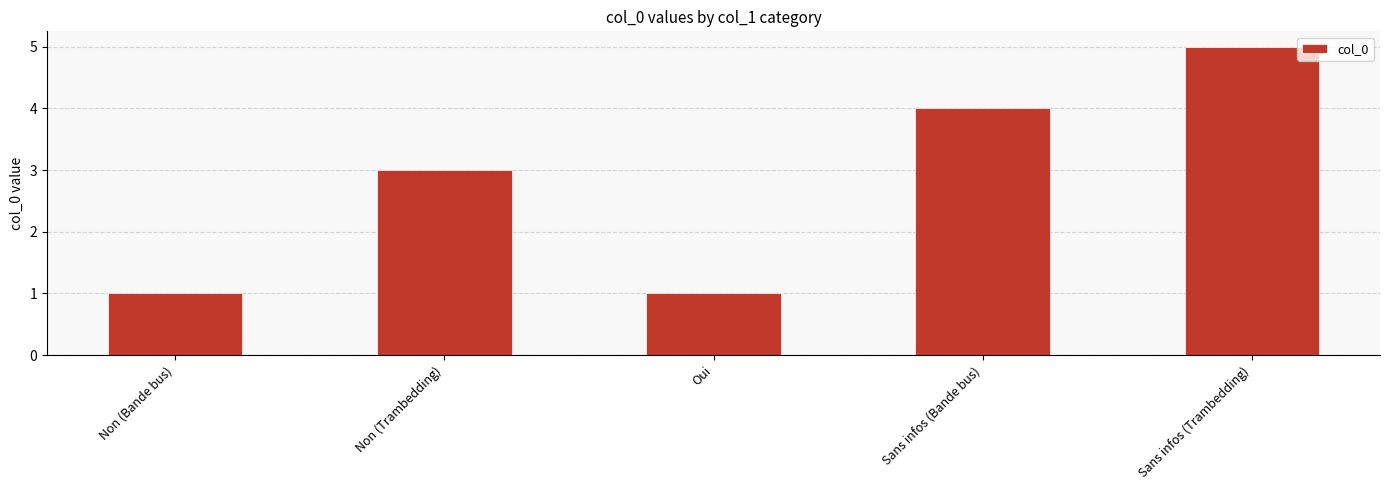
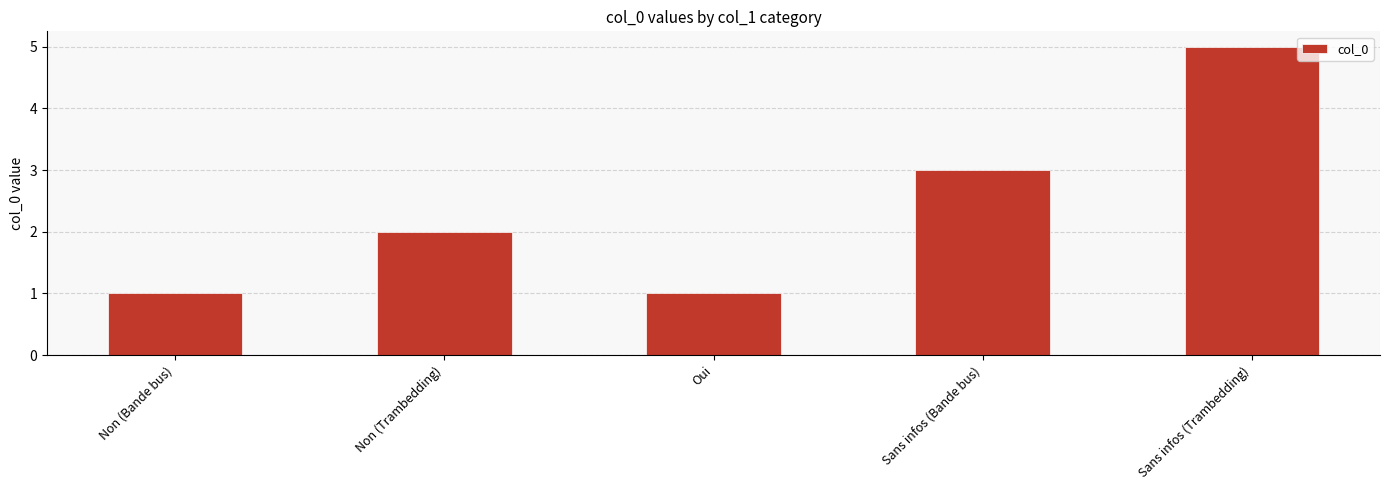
  {
    "Non (Bande bus)": 1,
-   "Non (Trambedding)": 3,
+   "Non (Trambedding)": 2,
    "Oui": 1,
-   "Sans infos (Bande bus)": 4,
+   "Sans infos (Bande bus)": 3,
    "Sans infos (Trambedding)": 5
  }
